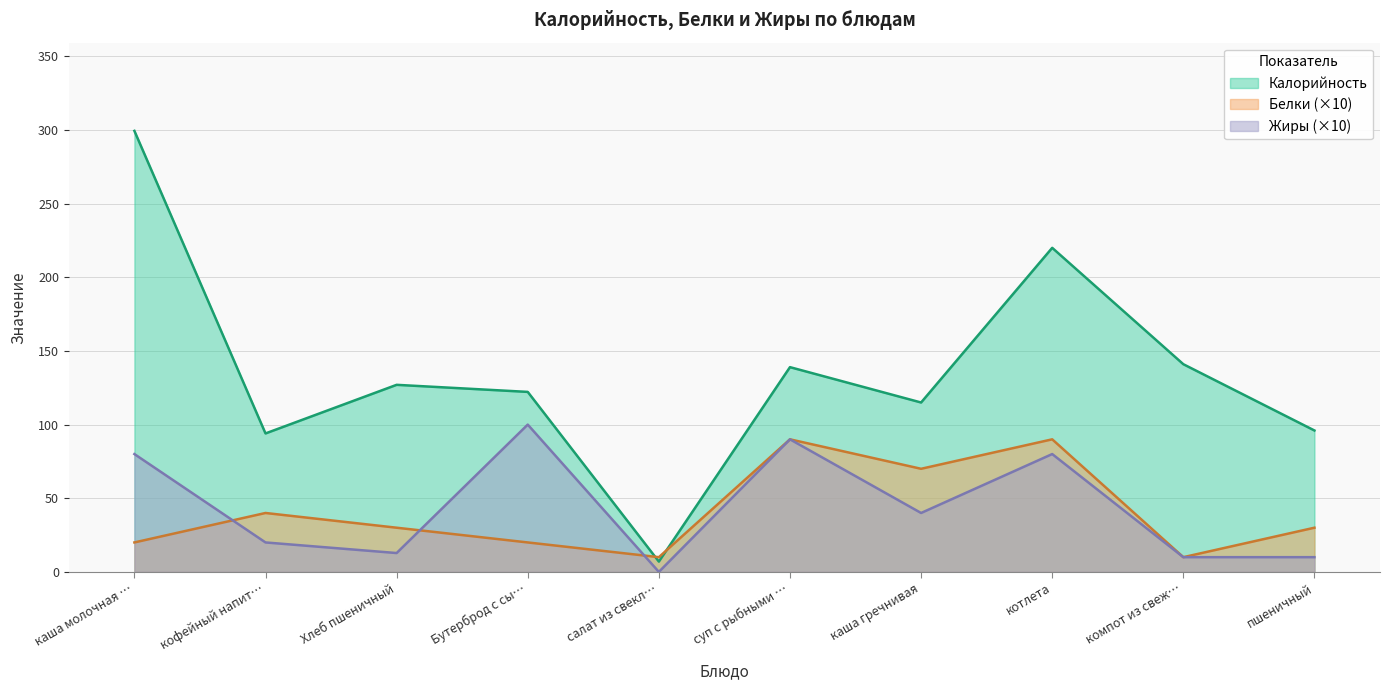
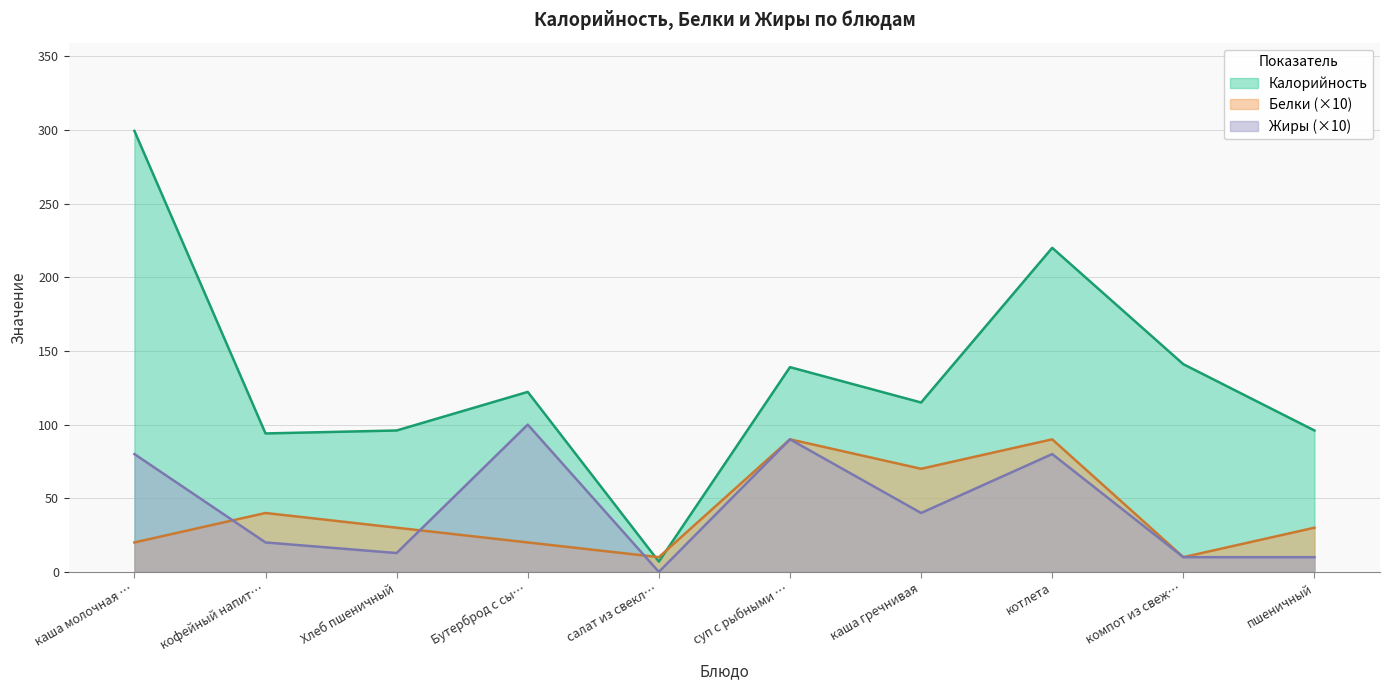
  {
    "Калорийность": {
      "каша молочная …": 299,
      "кофейный напит…": 94,
-     "Хлеб пшеничный": 127,
+     "Хлеб пшеничный": 96,
      "Бутерброд с сы…": 122,
      "салат из свекл…": 7,
      "суп с рыбными …": 139,
      "каша гречнивая": 115,
      "котлета": 220,
      "компот из свеж…": 141,
      "пшеничный": 96
    },
    "Белки (×10)": {
      "каша молочная …": 20,
      "кофейный напит…": 40,
      "Хлеб пшеничный": 30,
      "Бутерброд с сы…": 20,
      "салат из свекл…": 10,
      "каша гречнивая": 70,
      "котлета": 90,
      "пшеничный": 30
    },
    "Жиры (×10)": {
      "каша молочная …": 80,
      "кофейный напит…": 20,
      "Хлеб пшеничный": 13,
      "Бутерброд с сы…": 100,
      "салат из свекл…": 0,
      "каша гречнивая": 40,
      "котлета": 80,
      "пшеничный": 10
    }
  }
